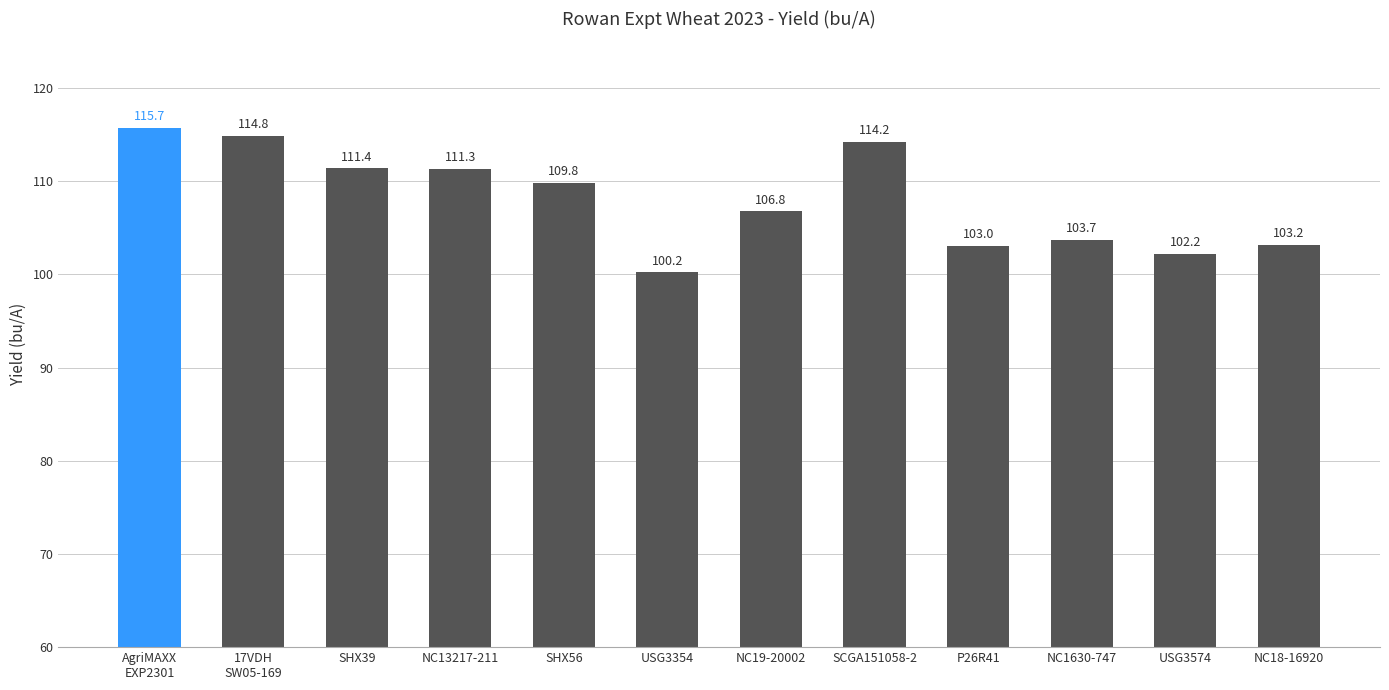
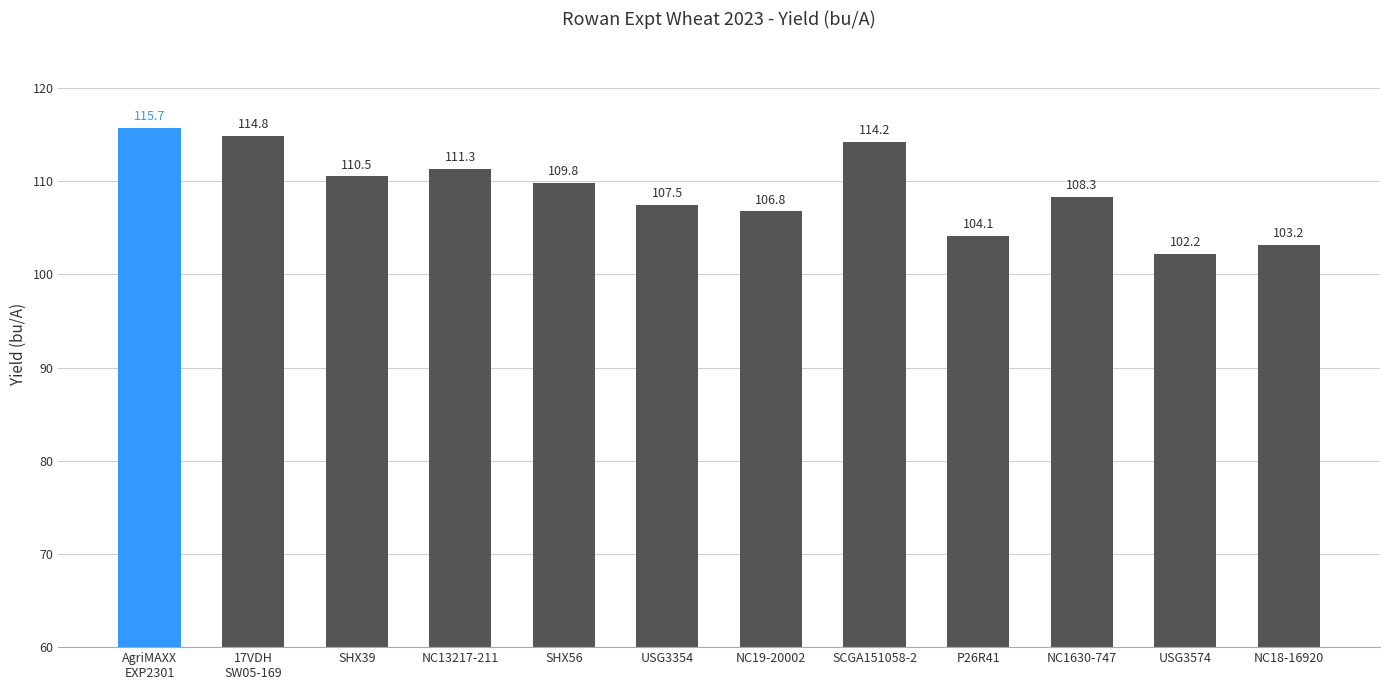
  {
    "AgriMAXX EXP2301": 115.7,
    "17VDH SW05-169": 114.8,
-   "SHX39": 111.4,
+   "SHX39": 110.5,
    "NC13217-211": 111.3,
    "SHX56": 109.8,
-   "USG3354": 100.2,
+   "USG3354": 107.5,
    "NC19-20002": 106.8,
    "SCGA151058-2": 114.2,
-   "P26R41": 103.0,
-   "NC1630-747": 103.7,
+   "P26R41": 104.1,
+   "NC1630-747": 108.3,
    "USG3574": 102.2,
    "NC18-16920": 103.2
  }
